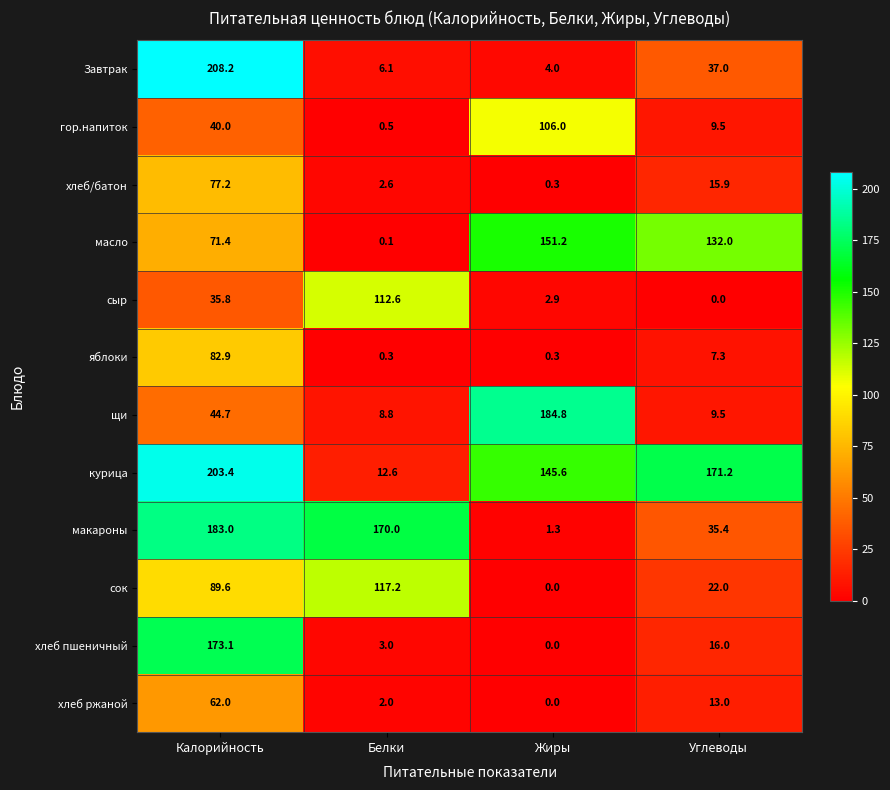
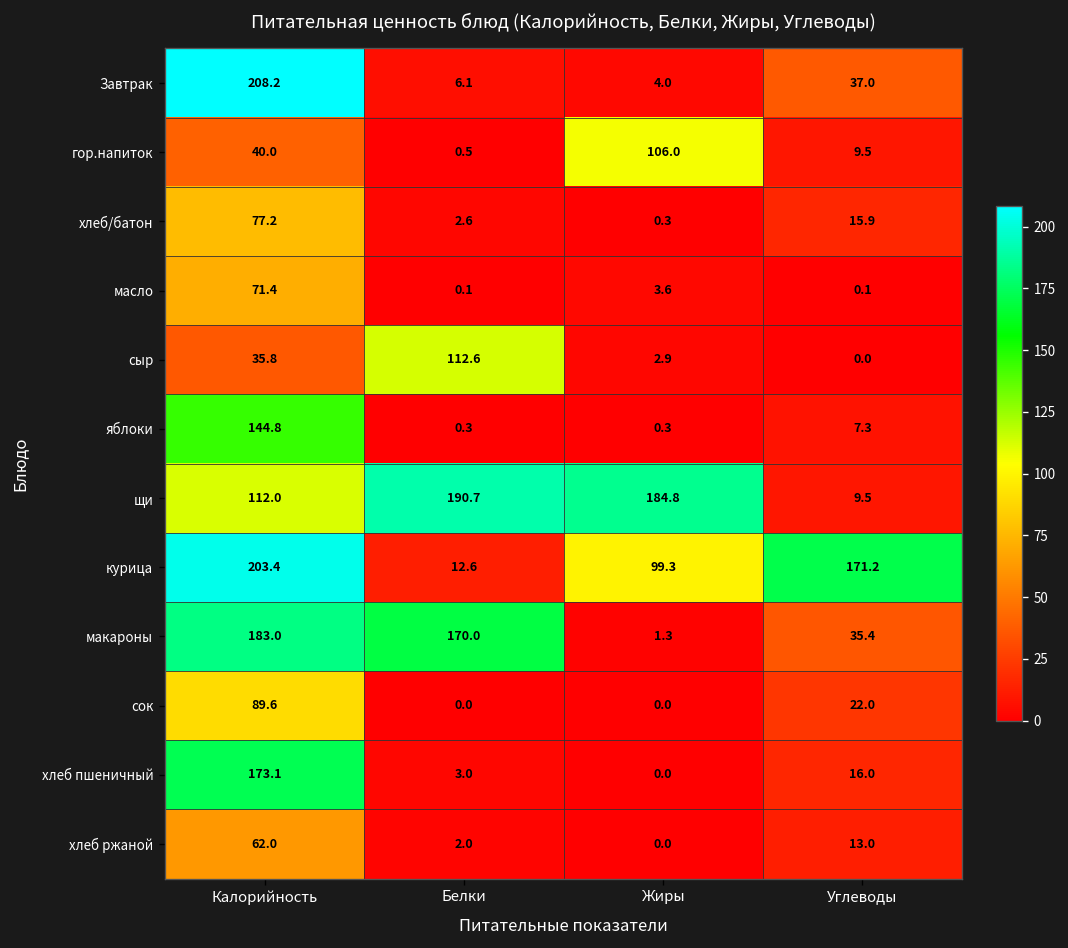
  {
    "Завтрак": {
      "Калорийность": 208.2,
      "Белки": 6.1,
      "Жиры": 4.0,
      "Углеводы": 37.0
    },
    "гор.напиток": {
      "Калорийность": 40.0,
      "Белки": 0.5,
      "Жиры": 106.0,
      "Углеводы": 9.5
    },
    "хлеб/батон": {
      "Калорийность": 77.2,
      "Белки": 2.6,
      "Жиры": 0.3,
      "Углеводы": 15.9
    },
    "масло": {
      "Калорийность": 71.4,
      "Белки": 0.1,
-     "Жиры": 151.2,
-     "Углеводы": 132.0
+     "Жиры": 3.6,
+     "Углеводы": 0.1
    },
    "сыр": {
      "Калорийность": 35.8,
      "Белки": 112.6,
      "Жиры": 2.9,
      "Углеводы": 0.0
    },
    "яблоки": {
-     "Калорийность": 82.9,
+     "Калорийность": 144.8,
      "Белки": 0.3,
      "Жиры": 0.3,
      "Углеводы": 7.3
    },
    "щи": {
-     "Калорийность": 44.7,
-     "Белки": 8.8,
+     "Калорийность": 112.0,
+     "Белки": 190.7,
      "Жиры": 184.8,
      "Углеводы": 9.5
    },
    "курица": {
      "Калорийность": 203.4,
      "Белки": 12.6,
-     "Жиры": 145.6,
+     "Жиры": 99.3,
      "Углеводы": 171.2
    },
    "макароны": {
      "Калорийность": 183.0,
      "Белки": 170.0,
      "Жиры": 1.3,
      "Углеводы": 35.4
    },
    "сок": {
      "Калорийность": 89.6,
-     "Белки": 117.2,
+     "Белки": 0.0,
      "Жиры": 0.0,
      "Углеводы": 22.0
    },
    "хлеб пшеничный": {
      "Калорийность": 173.1,
      "Белки": 3.0,
      "Жиры": 0.0,
      "Углеводы": 16.0
    },
    "хлеб ржаной": {
      "Калорийность": 62.0,
      "Белки": 2.0,
      "Жиры": 0.0,
      "Углеводы": 13.0
    }
  }
